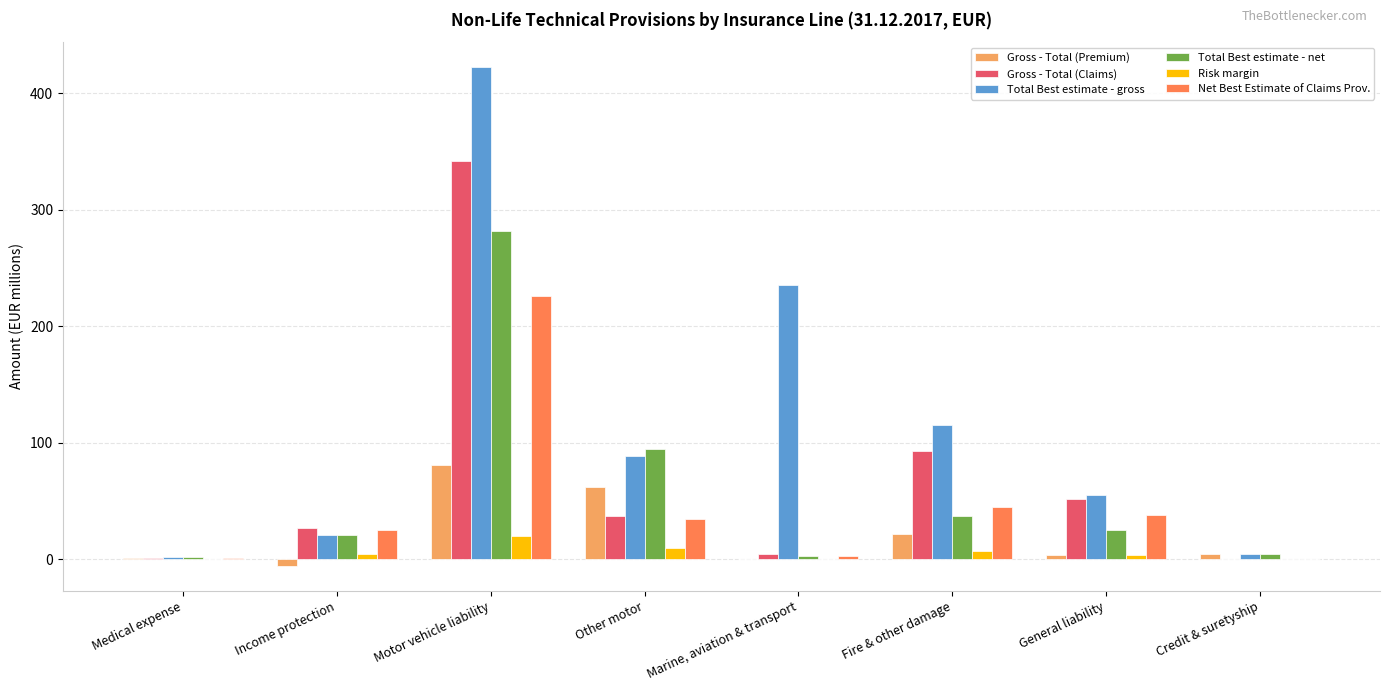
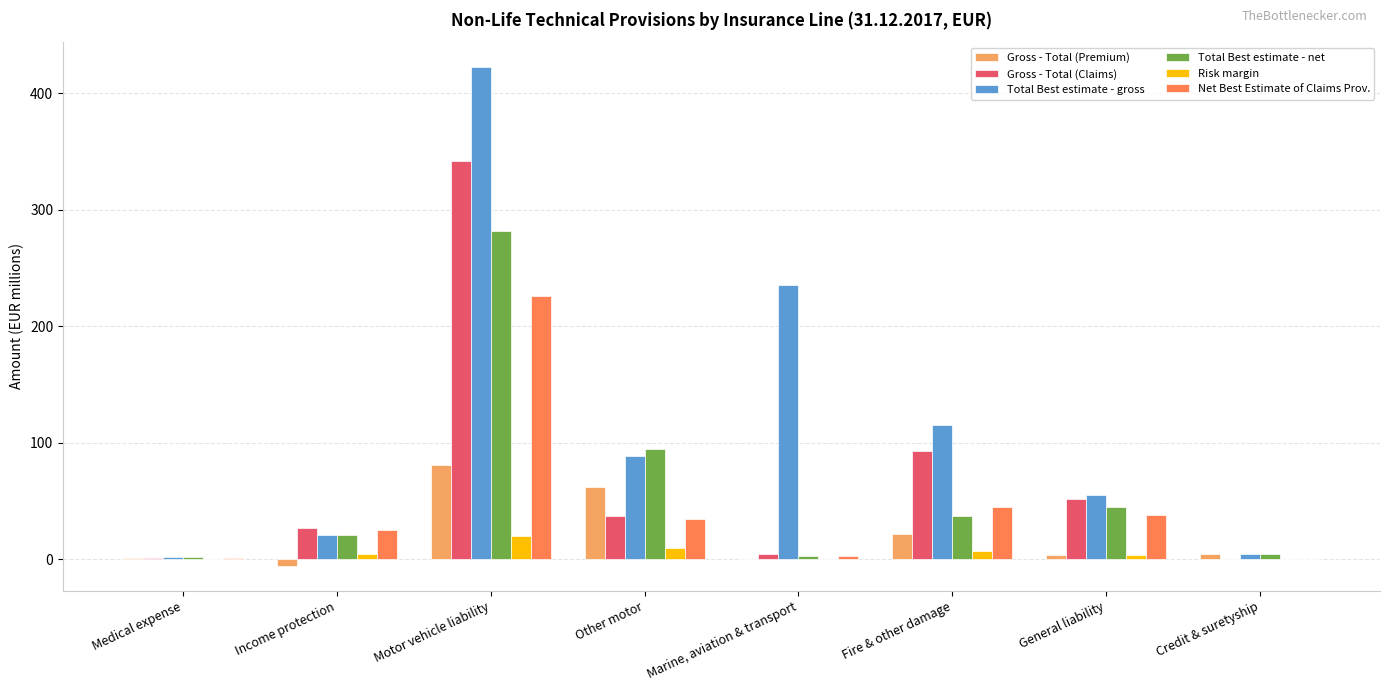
  {
    "Total Best estimate - gross": {
      "Income protection": 21,
      "Motor vehicle liability": 422,
      "Other motor": 89,
      "Marine, aviation & transport": 235,
      "Fire & other damage": 115,
      "General liability": 55,
      "Credit & suretyship": 4
    },
    "Total Best estimate - net": {
      "Income protection": 20,
      "Motor vehicle liability": 282,
      "Other motor": 95,
      "Marine, aviation & transport": 3,
      "Fire & other damage": 37,
-     "General liability": 25,
+     "General liability": 45,
      "Credit & suretyship": 5
    },
    "Risk margin": {
      "Income protection": 5,
      "Motor vehicle liability": 20,
      "Other motor": 10,
      "Fire & other damage": 7,
      "General liability": 3
    }
  }
